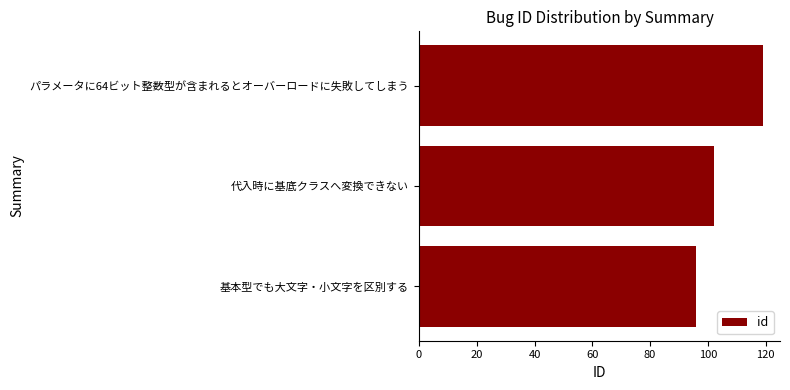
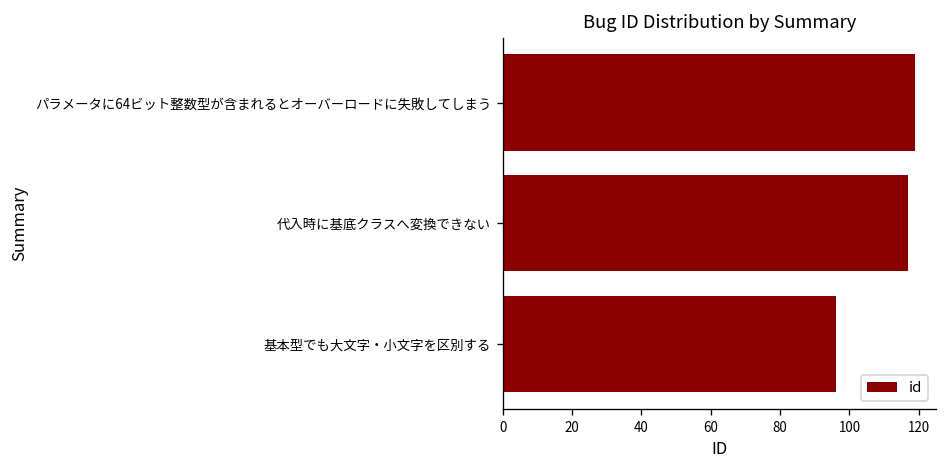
  {
    "パラメータに64ビット整数型が含まれるとオーバーロードに失敗してしまう": 119,
-   "代入時に基底クラスへ変換できない": 102,
+   "代入時に基底クラスへ変換できない": 117,
    "基本型でも大文字・小文字を区別する": 96
  }
